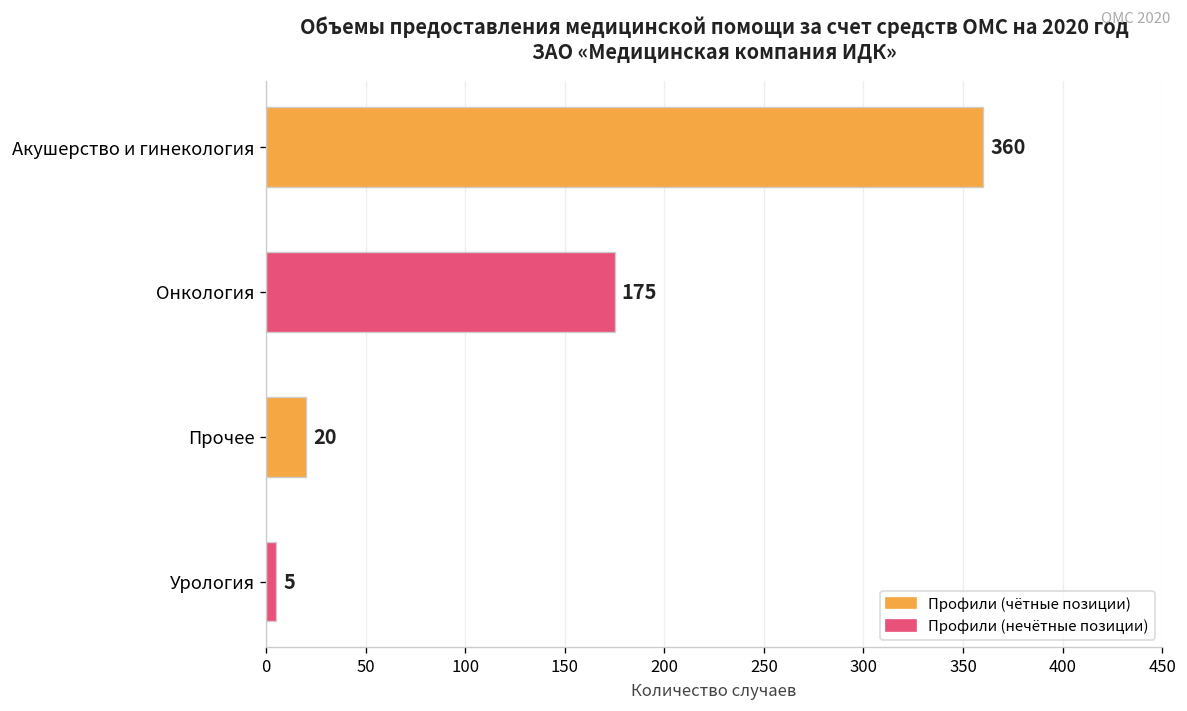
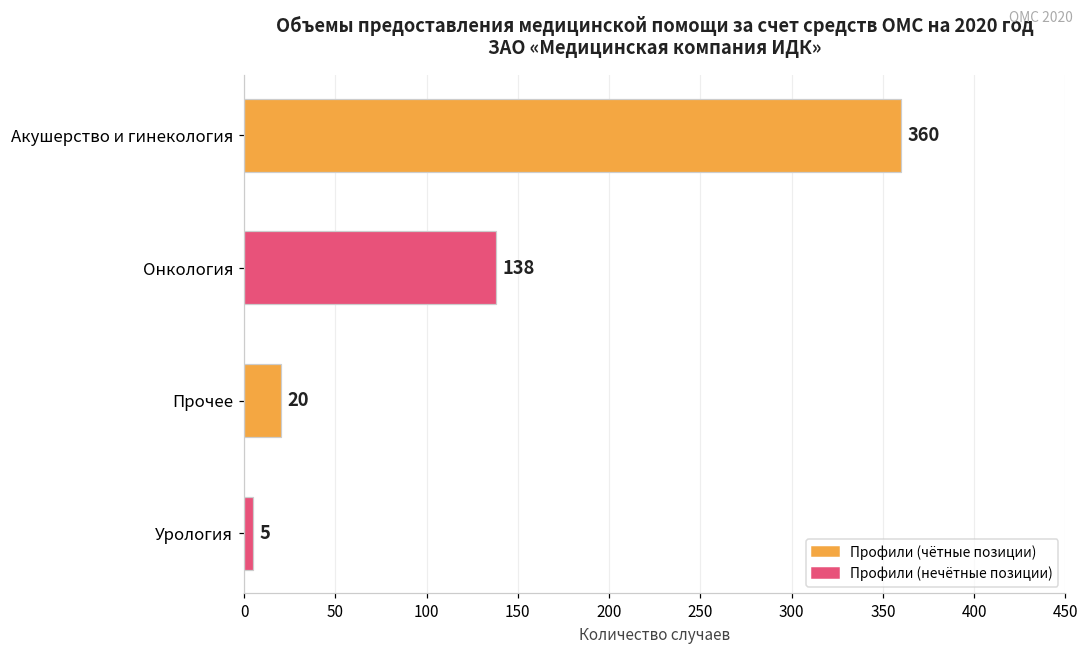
  {
    "Акушерство и гинекология": 360,
-   "Онкология": 175,
+   "Онкология": 138,
    "Прочее": 20,
    "Урология": 5
  }
